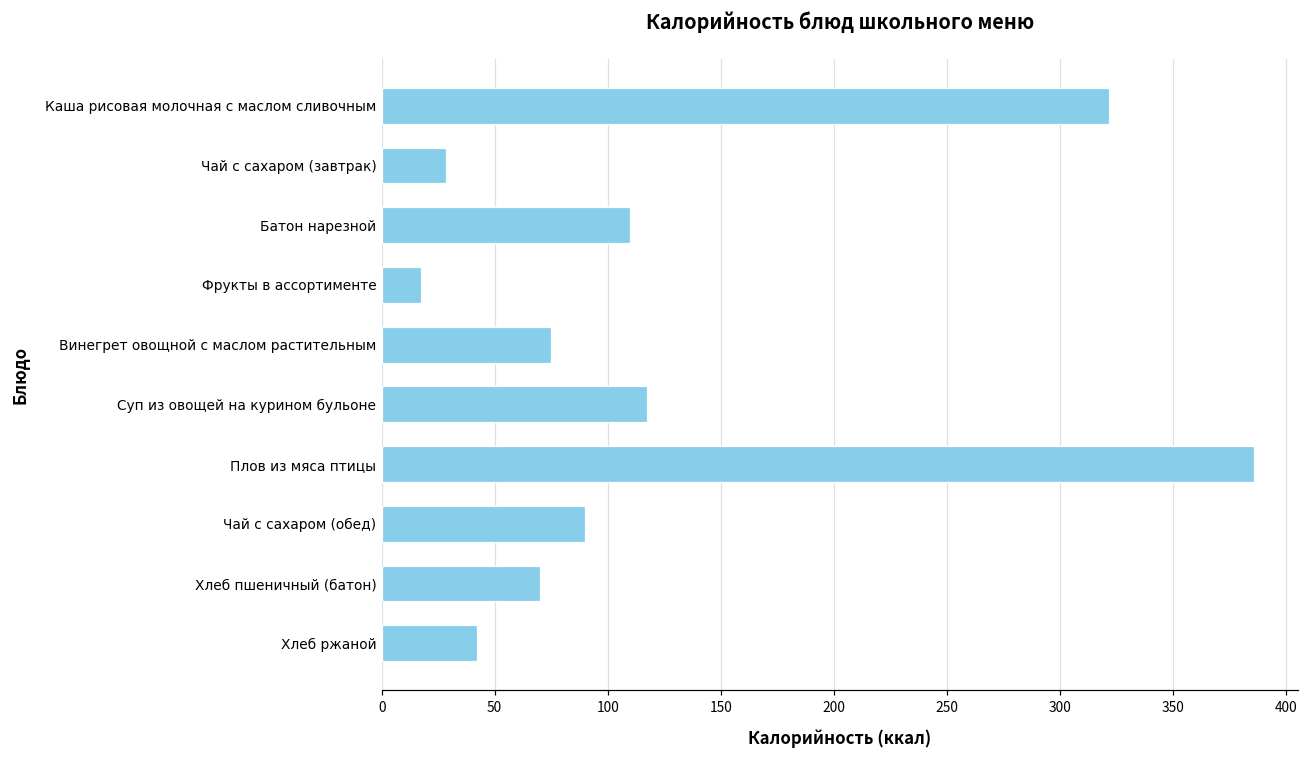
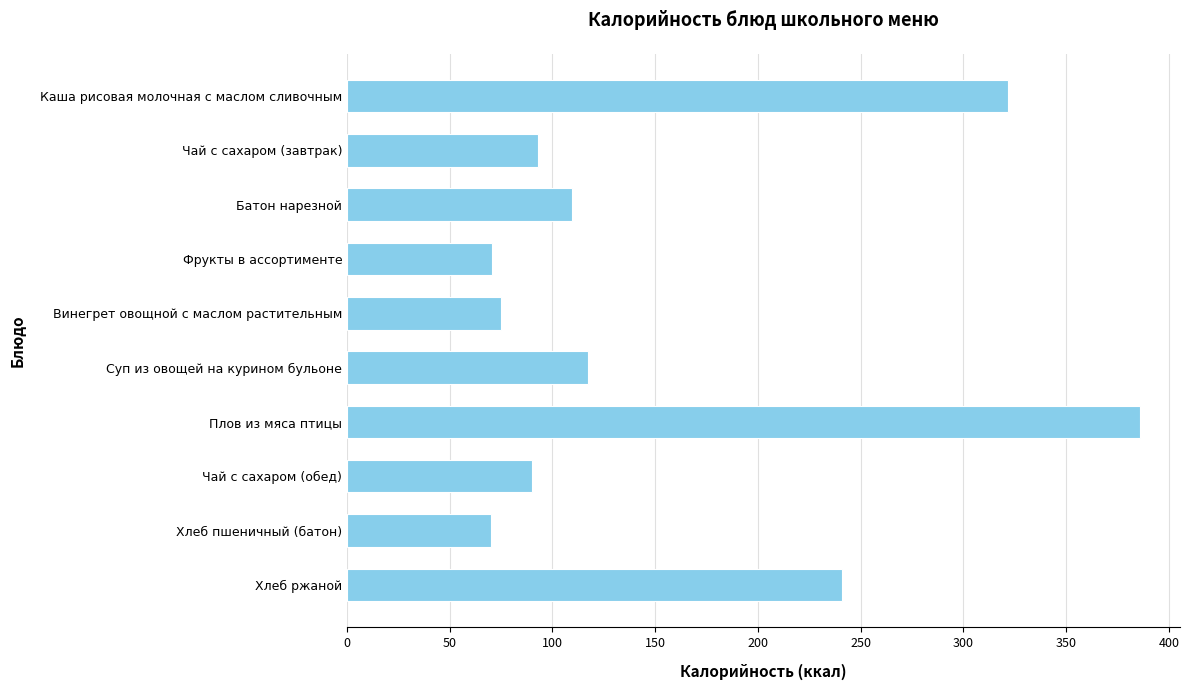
  {
    "Каша рисовая молочная с маслом сливочным": 322,
-   "Чай с сахаром (завтрак)": 29,
+   "Чай с сахаром (завтрак)": 93,
    "Батон нарезной": 110,
-   "Фрукты в ассортименте": 17,
+   "Фрукты в ассортименте": 71,
    "Винегрет овощной с маслом растительным": 75,
    "Суп из овощей на курином бульоне": 118,
    "Плов из мяса птицы": 386,
    "Чай с сахаром (обед)": 90,
    "Хлеб пшеничный (батон)": 70,
-   "Хлеб ржаной": 42
+   "Хлеб ржаной": 241
  }
